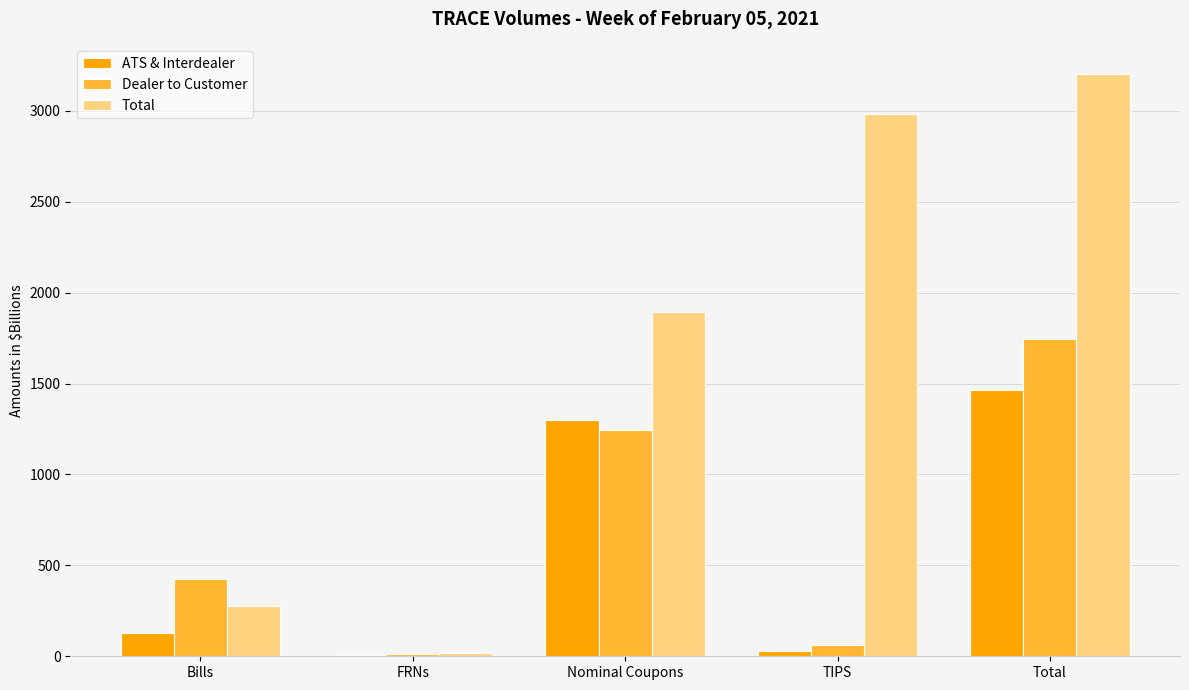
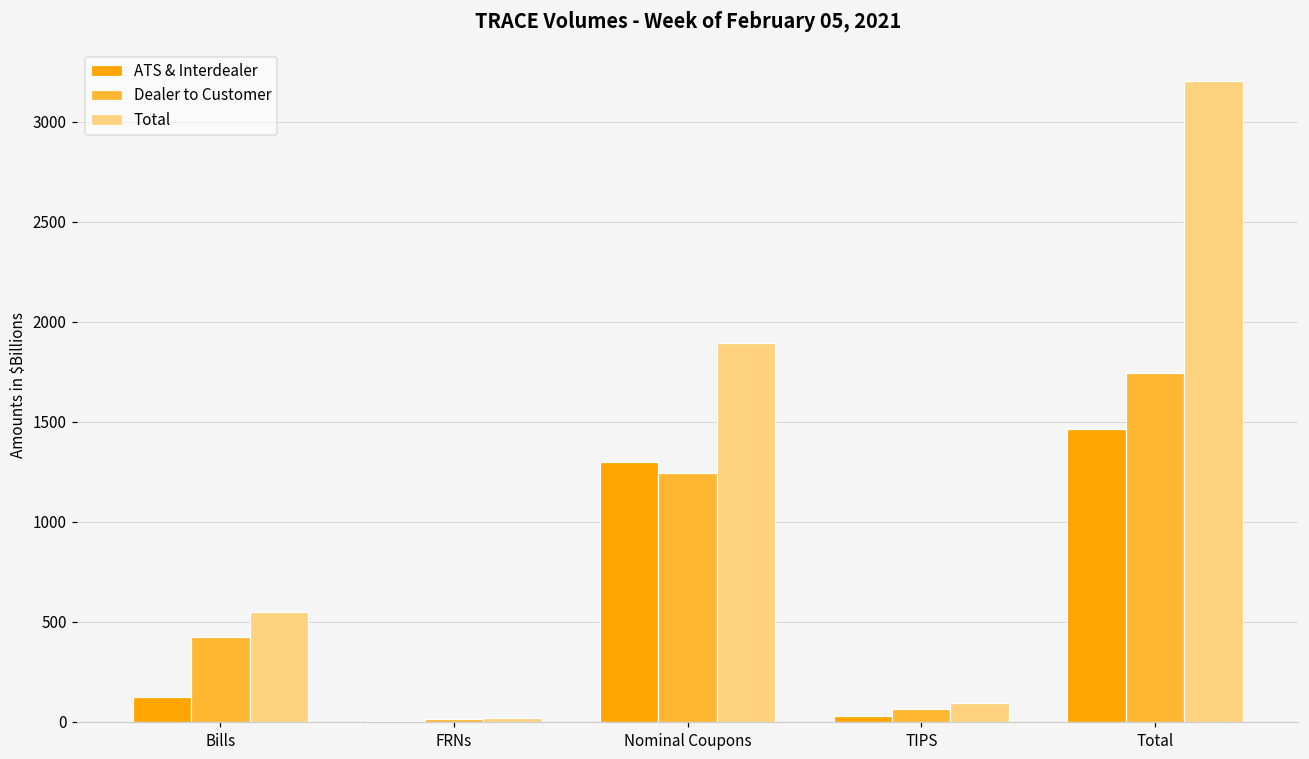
  {
    "Total": {
-     "Bills": 280,
+     "Bills": 550,
      "FRNs": 20,
      "Nominal Coupons": 1900,
-     "TIPS": 2980,
+     "TIPS": 90,
      "Total": 3200
    }
  }
